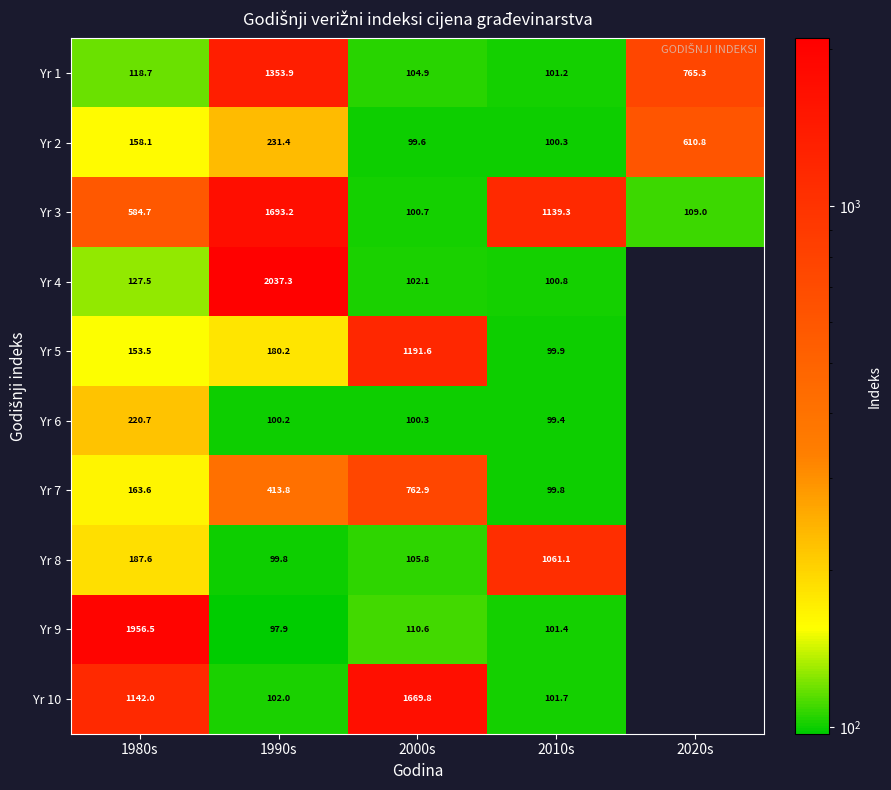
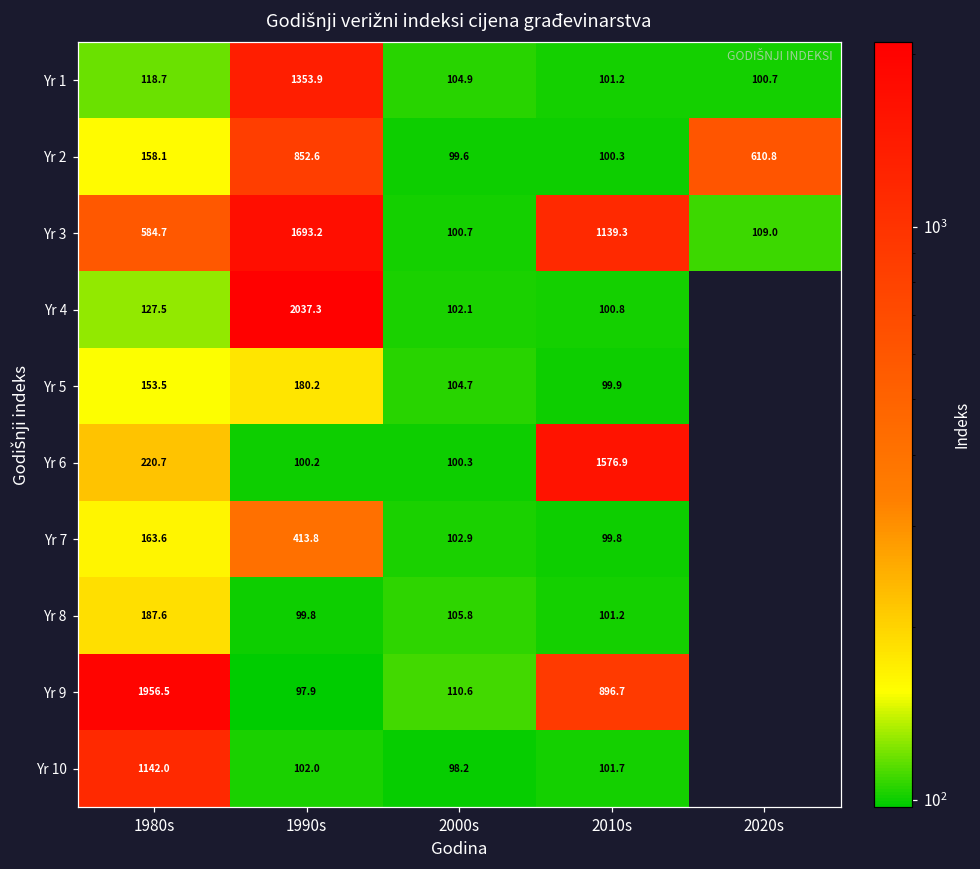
  {
    "Yr 1": {
      "1980s": 118.7,
      "1990s": 1353.9,
      "2000s": 104.9,
      "2010s": 101.2,
-     "2020s": 765.3
+     "2020s": 100.7
    },
    "Yr 2": {
      "1980s": 158.1,
-     "1990s": 231.4,
+     "1990s": 852.6,
      "2000s": 99.6,
      "2010s": 100.3,
      "2020s": 610.8
    },
    "Yr 3": {
      "1980s": 584.7,
      "1990s": 1693.2,
      "2000s": 100.7,
      "2010s": 1139.3,
      "2020s": 109.0
    },
    "Yr 4": {
      "1980s": 127.5,
      "1990s": 2037.3,
      "2000s": 102.1,
      "2010s": 100.8
    },
    "Yr 5": {
      "1980s": 153.5,
      "1990s": 180.2,
-     "2000s": 1191.6,
+     "2000s": 104.7,
      "2010s": 99.9
    },
    "Yr 6": {
      "1980s": 220.7,
      "1990s": 100.2,
      "2000s": 100.3,
-     "2010s": 99.4
+     "2010s": 1576.9
    },
    "Yr 7": {
      "1980s": 163.6,
      "1990s": 413.8,
-     "2000s": 762.9,
+     "2000s": 102.9,
      "2010s": 99.8
    },
    "Yr 8": {
      "1980s": 187.6,
      "1990s": 99.8,
      "2000s": 105.8,
-     "2010s": 1061.1
+     "2010s": 101.2
    },
    "Yr 9": {
      "1980s": 1956.5,
      "1990s": 97.9,
      "2000s": 110.6,
-     "2010s": 101.4
+     "2010s": 896.7
    },
    "Yr 10": {
      "1980s": 1142.0,
      "1990s": 102.0,
-     "2000s": 1669.8,
+     "2000s": 98.2,
      "2010s": 101.7
    }
  }
